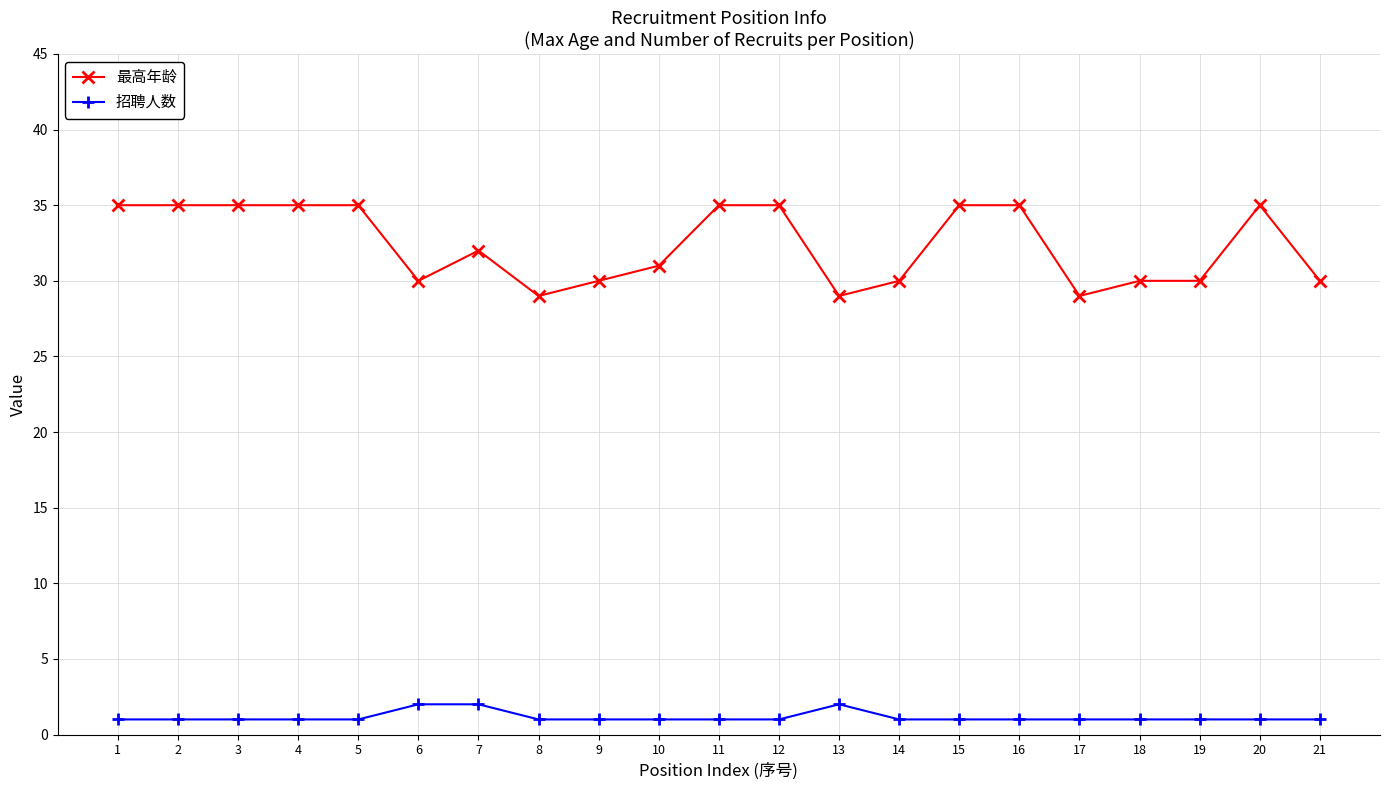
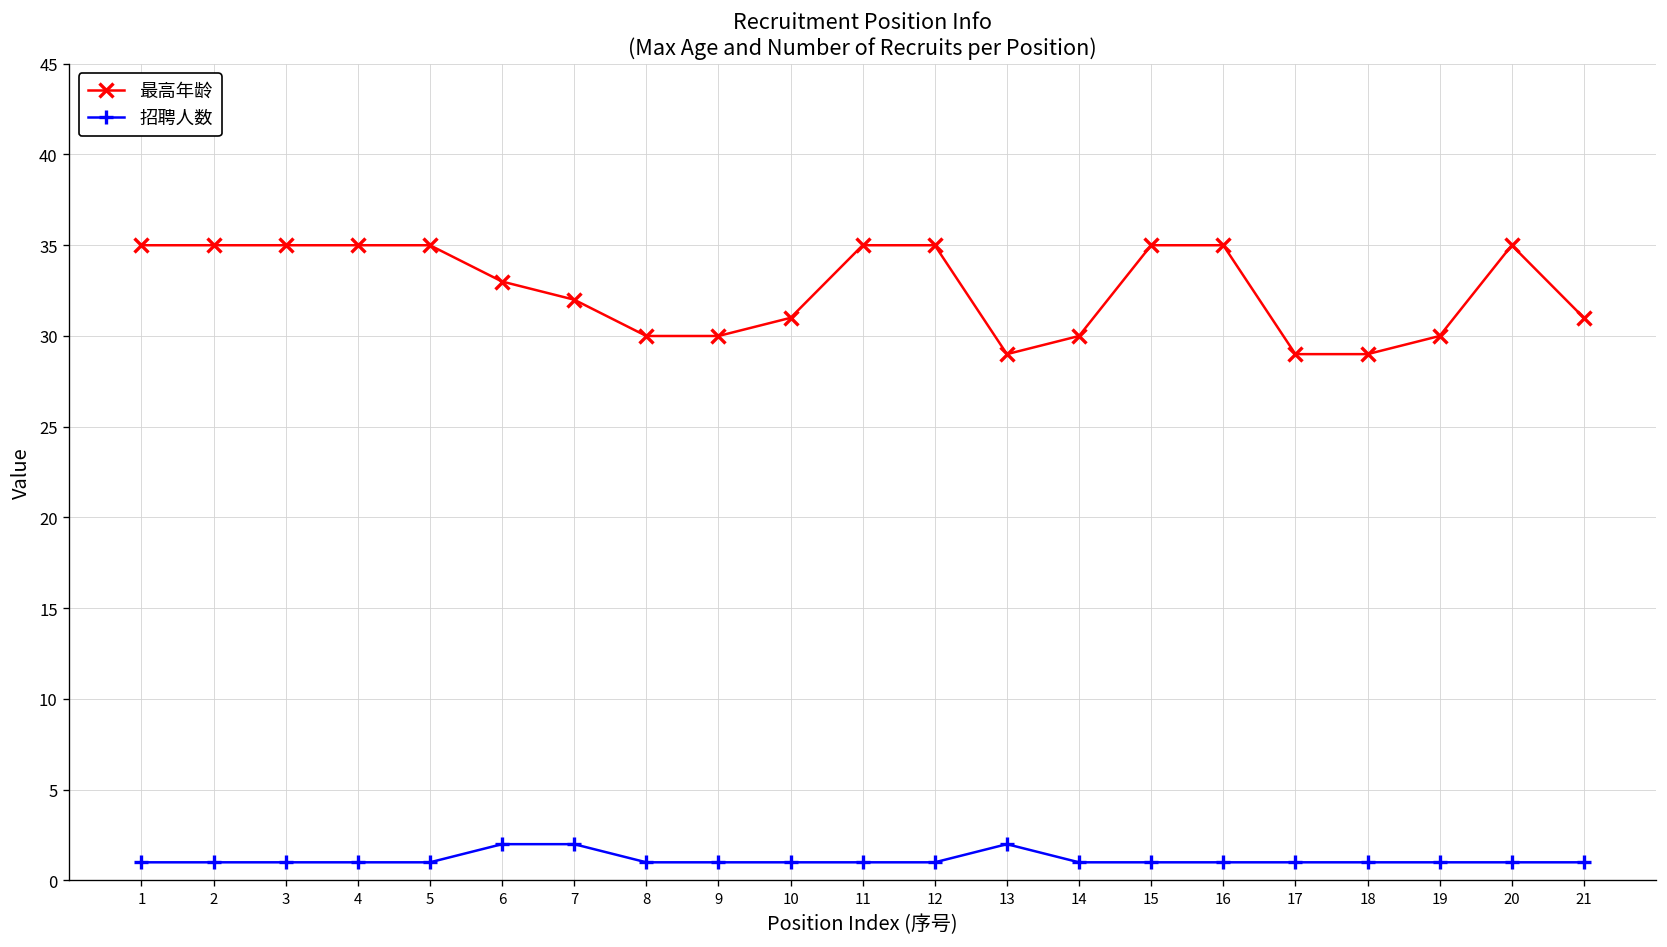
  {
    "最高年龄": {
      "1": 35,
      "2": 35,
      "3": 35,
      "4": 35,
      "5": 35,
-     "6": 30,
+     "6": 33,
      "7": 32,
-     "8": 29,
+     "8": 30,
      "9": 30,
      "10": 31,
      "11": 35,
      "12": 35,
      "13": 29,
      "14": 30,
      "15": 35,
      "16": 35,
      "17": 29,
-     "18": 30,
+     "18": 29,
      "19": 30,
      "20": 35,
-     "21": 30
+     "21": 31
    },
    "招聘人数": {
      "1": 1,
      "2": 1,
      "3": 1,
      "4": 1,
      "5": 1,
      "6": 2,
      "7": 2,
      "8": 1,
      "9": 1,
      "10": 1,
      "11": 1,
      "12": 1,
      "13": 2,
      "14": 1,
      "15": 1,
      "16": 1,
      "17": 1,
      "18": 1,
      "19": 1,
      "20": 1,
      "21": 1
    }
  }
